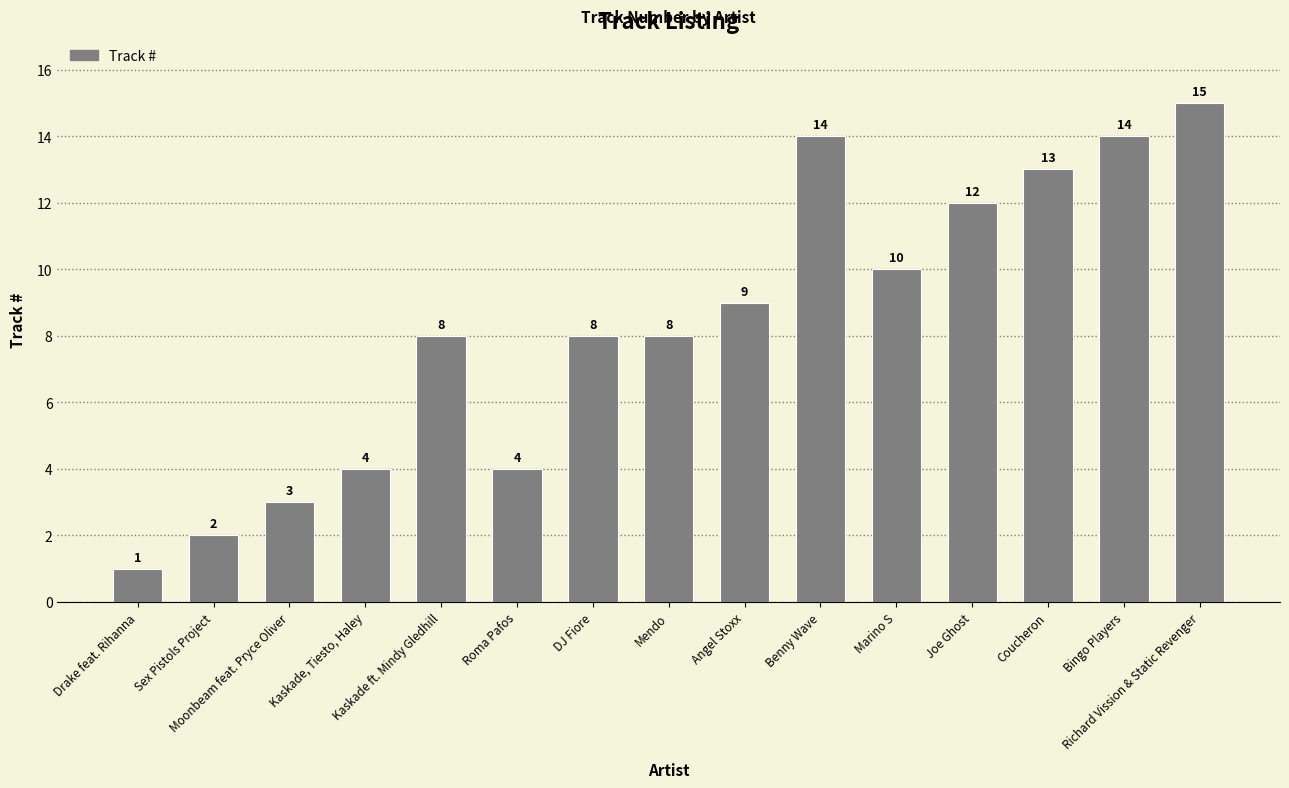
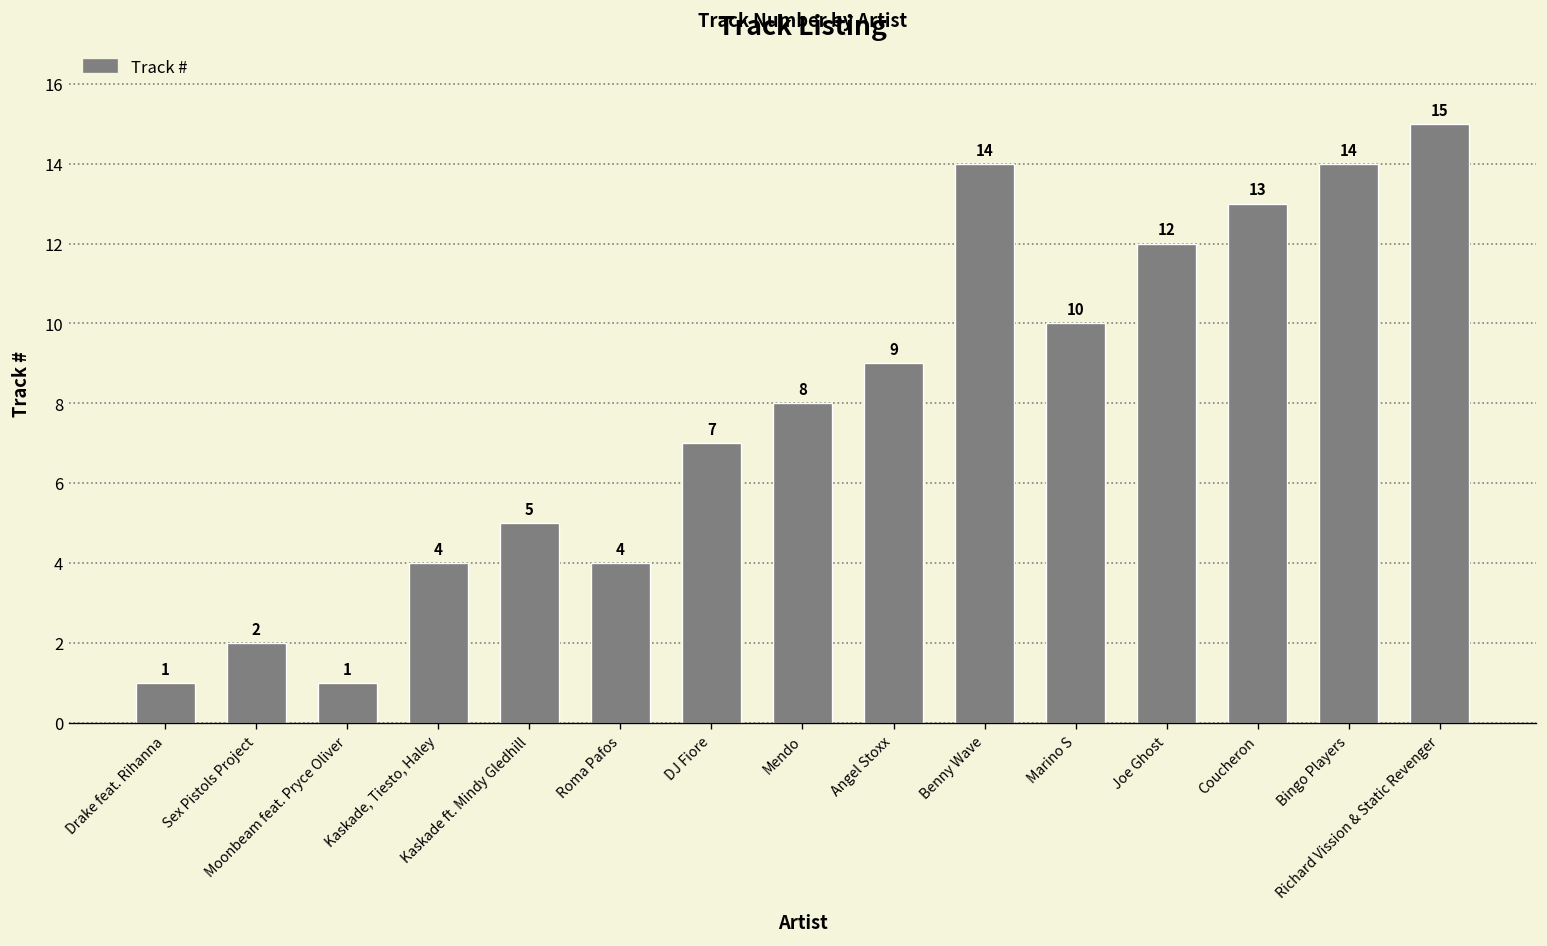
  {
    "Drake feat. Rihanna": 1,
    "Sex Pistols Project": 2,
-   "Moonbeam feat. Pryce Oliver": 3,
+   "Moonbeam feat. Pryce Oliver": 1,
    "Kaskade, Tiesto, Haley": 4,
-   "Kaskade ft. Mindy Gledhill": 8,
+   "Kaskade ft. Mindy Gledhill": 5,
    "Roma Pafos": 4,
-   "DJ Fiore": 8,
+   "DJ Fiore": 7,
    "Mendo": 8,
    "Angel Stoxx": 9,
    "Benny Wave": 14,
    "Marino S": 10,
    "Joe Ghost": 12,
    "Coucheron": 13,
    "Bingo Players": 14,
    "Richard Vission & Static Revenger": 15
  }
